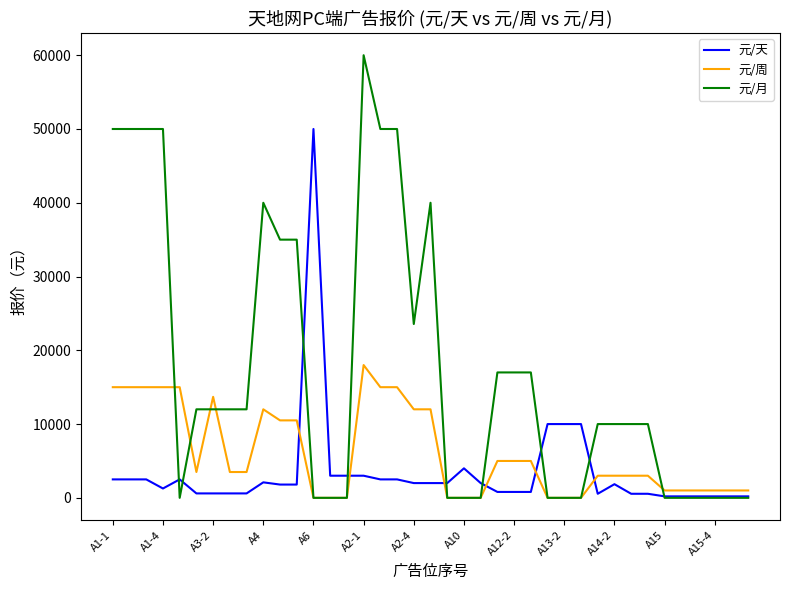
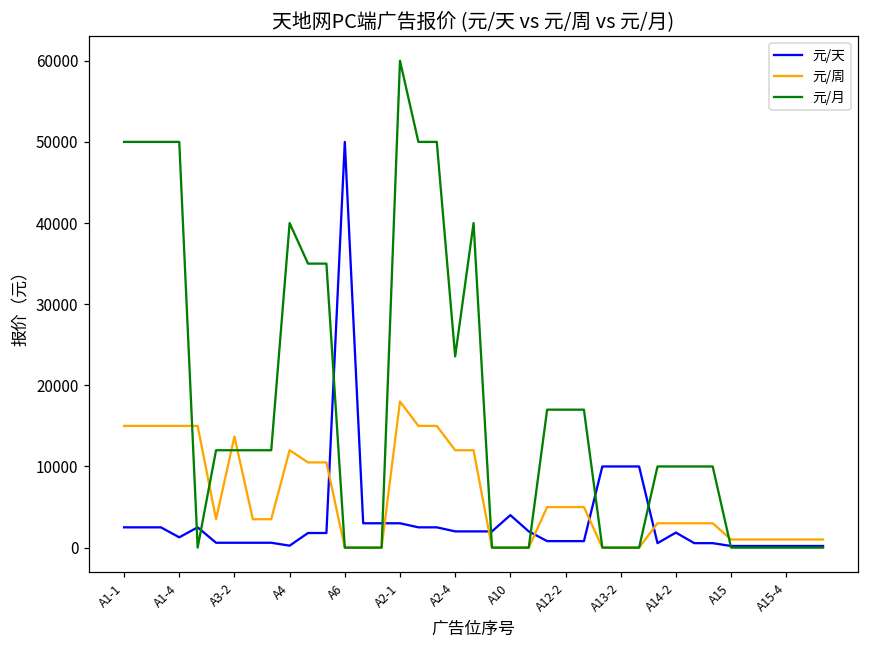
  {
    "元/天": {
      "A1-1": 3000,
      "A1-4": 1000,
      "A3-2": 1000,
-     "A4": 2000,
+     "A4": 0,
      "A6": 50000,
      "A2-1": 3000,
      "A2-4": 2000,
      "A10": 4000,
      "A12-2": 1000,
      "A13-2": 10000,
      "A14-2": 2000
    },
    "元/周": {
      "A1-1": 15000,
      "A1-4": 15000,
      "A3-2": 14000,
      "A4": 12000,
      "A2-1": 18000,
      "A2-4": 12000,
      "A12-2": 5000,
      "A14-2": 3000,
      "A15": 1000,
      "A15-4": 1000
    },
    "元/月": {
      "A1-1": 50000,
      "A1-4": 50000,
      "A3-2": 12000,
      "A4": 40000,
      "A2-1": 60000,
      "A2-4": 24000,
      "A12-2": 17000,
      "A14-2": 10000
    }
  }
